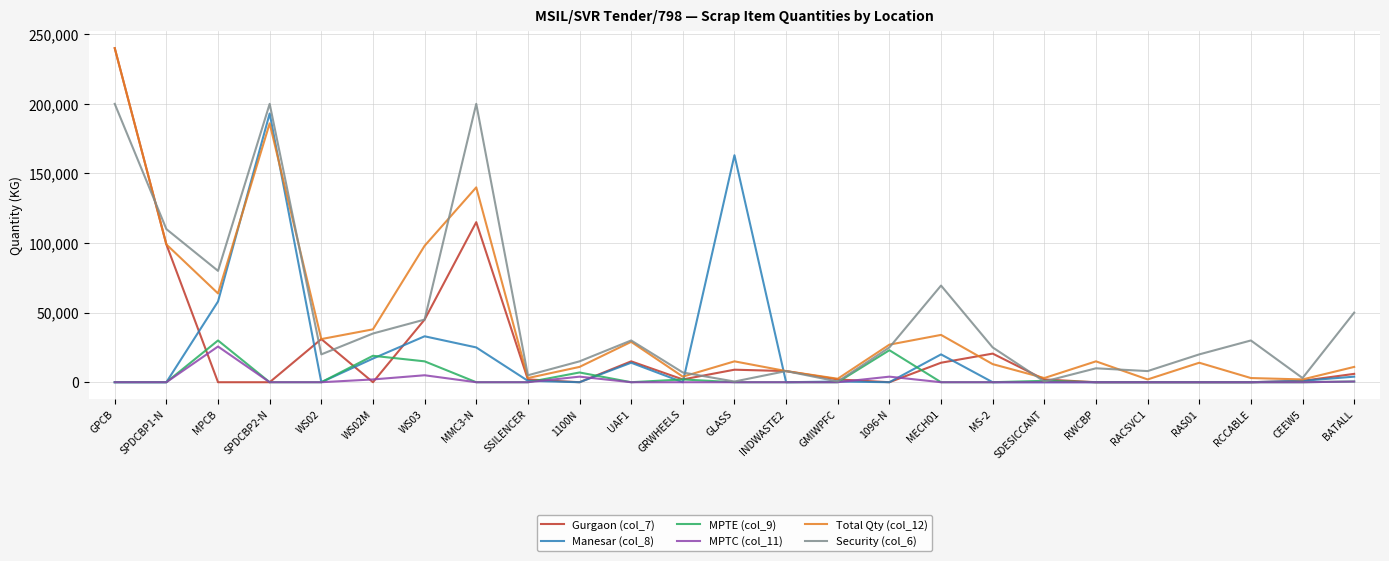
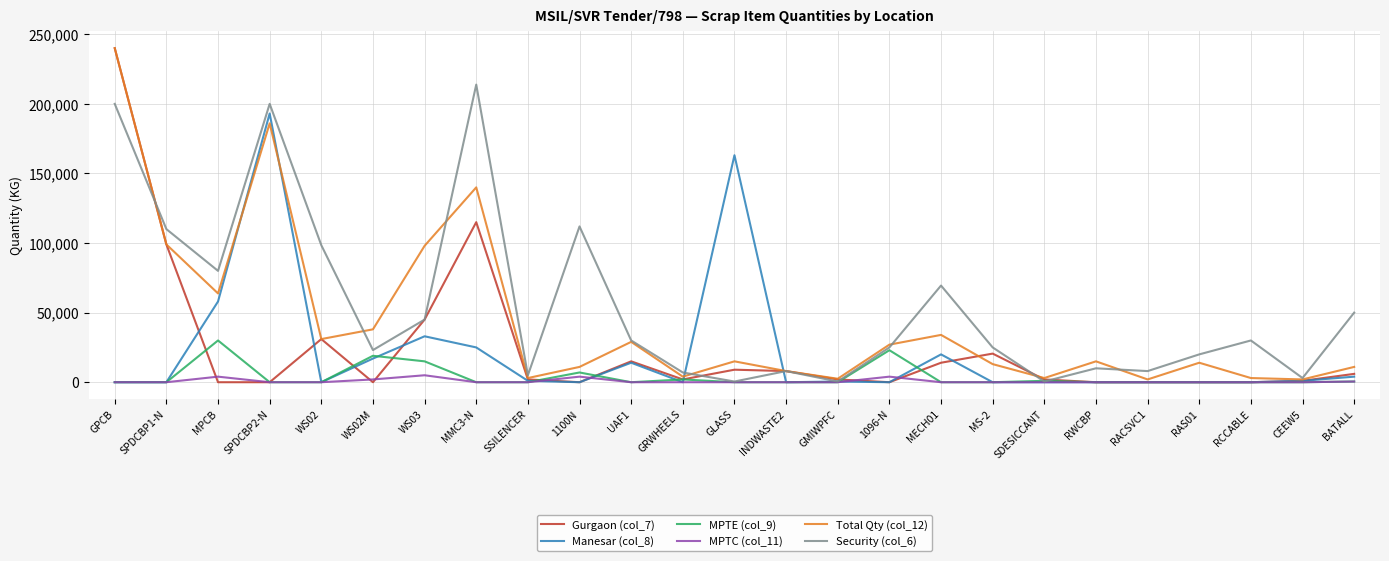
  {
    "Gurgaon (col_7)": {
      "MPCB": "0",
      "WS02M": "0",
      "MMC3-N": "115,000",
      "GLASS": "9,000",
      "MECH01": "14,000",
      "MS-2": "21,000",
      "BATALL": "6,000"
    },
    "Manesar (col_8)": {
      "MPCB": "58,000",
      "SPDCBP2-N": "193,000",
      "WS02M": "17,000",
      "WS03": "33,000",
      "MMC3-N": "25,000",
      "GLASS": "163,000",
      "MECH01": "20,000",
      "BATALL": "4,000"
    },
    "MPTE (col_9)": {
      "MPCB": "30,000",
      "WS02M": "19,000",
      "WS03": "15,000",
      "1100N": "7,000",
      "1096-N": "23,000"
    },
    "MPTC (col_11)": {
-     "MPCB": "26,000",
+     "MPCB": "4,000",
      "WS02M": "2,000",
      "WS03": "5,000",
      "1100N": "4,000",
      "1096-N": "4,000"
    },
    "Total Qty (col_12)": {
      "MPCB": "64,000",
      "SPDCBP2-N": "186,000",
      "WS02M": "38,000",
      "WS03": "98,000",
      "MMC3-N": "140,000",
      "1100N": "11,000",
      "GRWHEELS": "4,000",
      "GLASS": "15,000",
      "1096-N": "27,000",
      "MECH01": "34,000",
      "MS-2": "13,000",
      "RWCBP": "15,000",
      "RACSVC1": "2,000",
      "RAS01": "14,000",
      "RCCABLE": "3,000",
      "BATALL": "11,000"
    },
    "Security (col_6)": {
      "GPCB": "200,000",
      "SPDCBP1-N": "110,000",
      "MPCB": "80,000",
      "SPDCBP2-N": "200,000",
-     "WS02": "20,000",
-     "WS02M": "35,000",
-     "MMC3-N": "200,000",
+     "WS02": "98,000",
+     "WS02M": "23,000",
+     "MMC3-N": "214,000",
      "SSILENCER": "5,000",
-     "1100N": "15,000",
+     "1100N": "112,000",
      "GRWHEELS": "7,000",
      "1096-N": "25,000",
      "MECH01": "69,000",
      "MS-2": "25,000",
      "RWCBP": "10,000",
      "RACSVC1": "8,000",
      "RAS01": "20,000",
      "RCCABLE": "30,000",
      "BATALL": "50,000"
    }
  }
